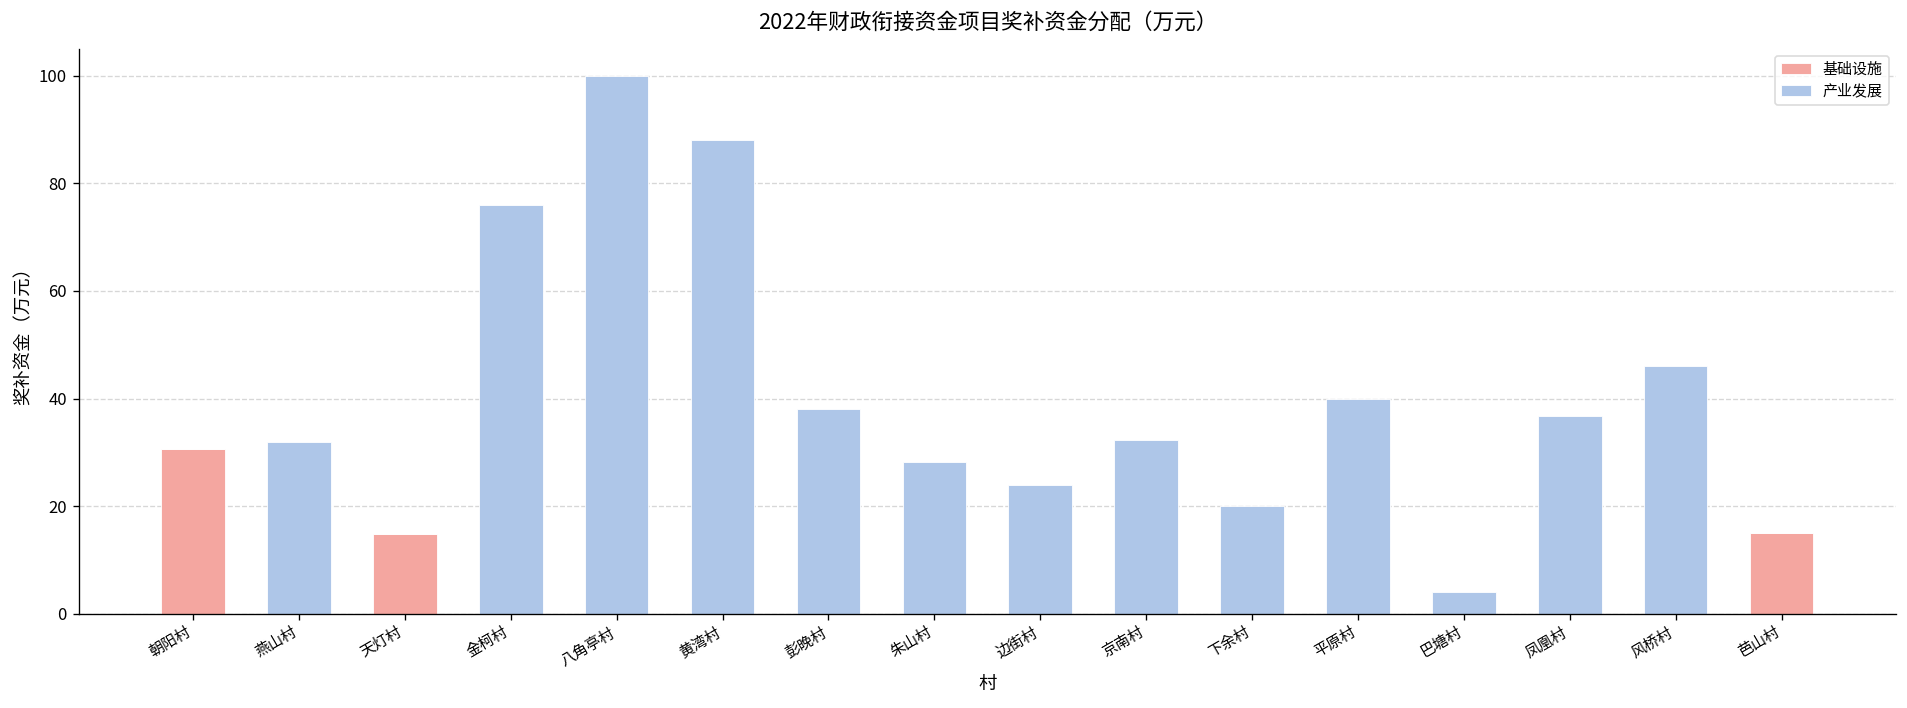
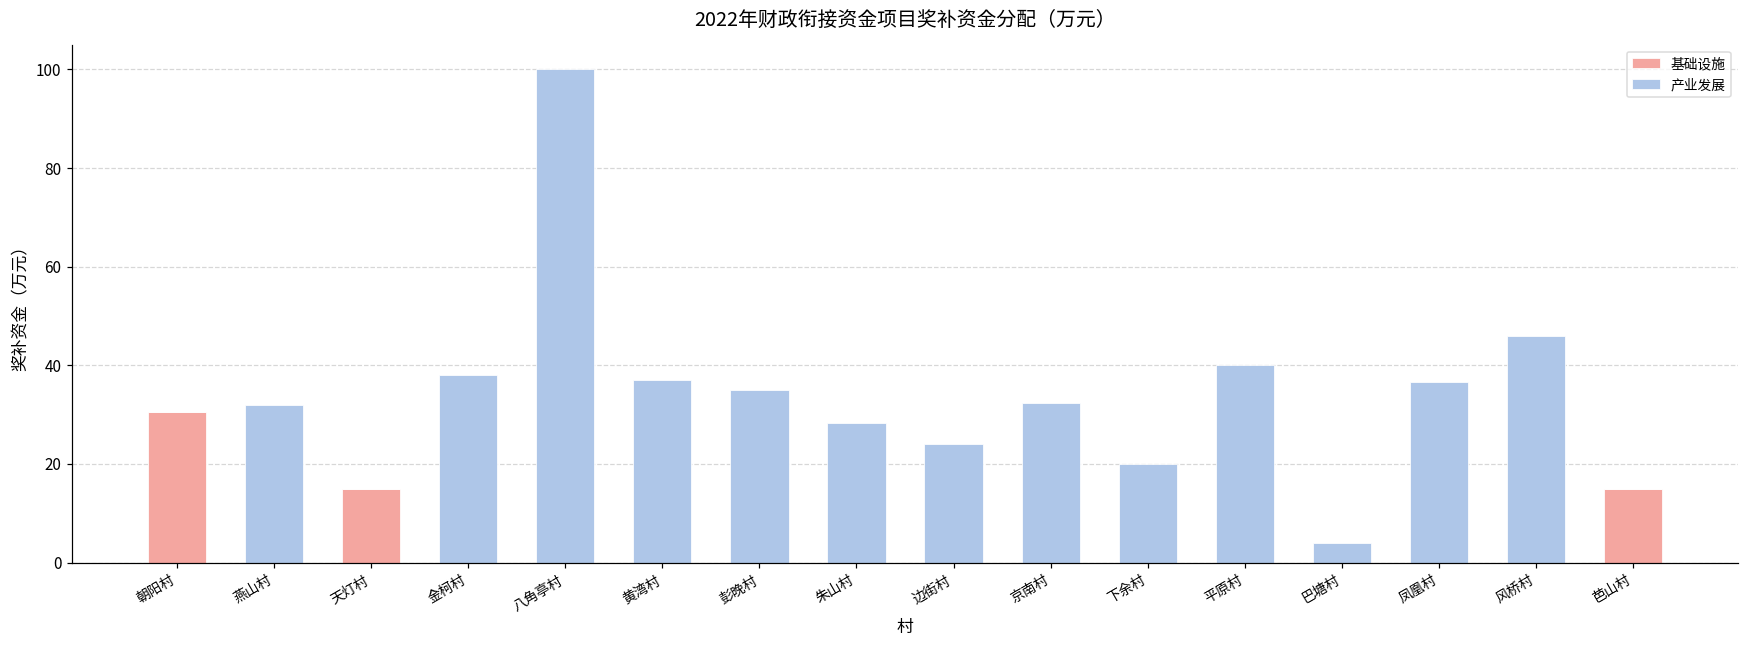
  {
    "基础设施": {
      "朝阳村": 31,
      "燕山村": 0,
      "天灯村": 15,
      "金柯村": 0,
      "八角亭村": 0,
      "黄湾村": 0,
      "彭晚村": 0,
      "朱山村": 0,
      "边街村": 0,
      "京南村": 0,
      "下余村": 0,
      "平原村": 0,
      "巴塘村": 0,
      "凤凰村": 0,
      "风桥村": 0,
      "芭山村": 15
    },
    "产业发展": {
-     "金柯村": 76,
-     "黄湾村": 88,
-     "彭晚村": 38
+     "金柯村": 38,
+     "黄湾村": 37,
+     "彭晚村": 35
    }
  }
